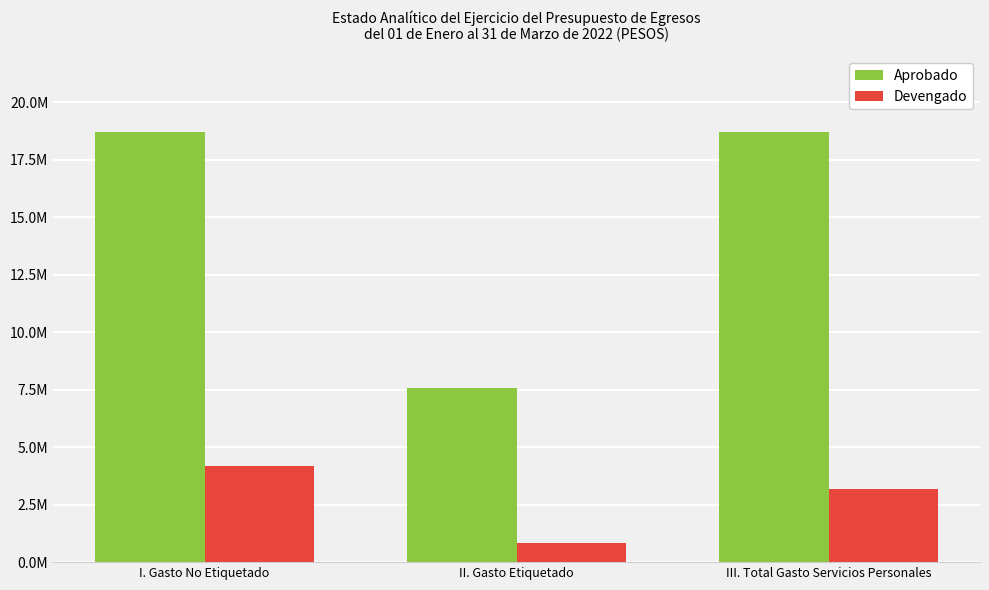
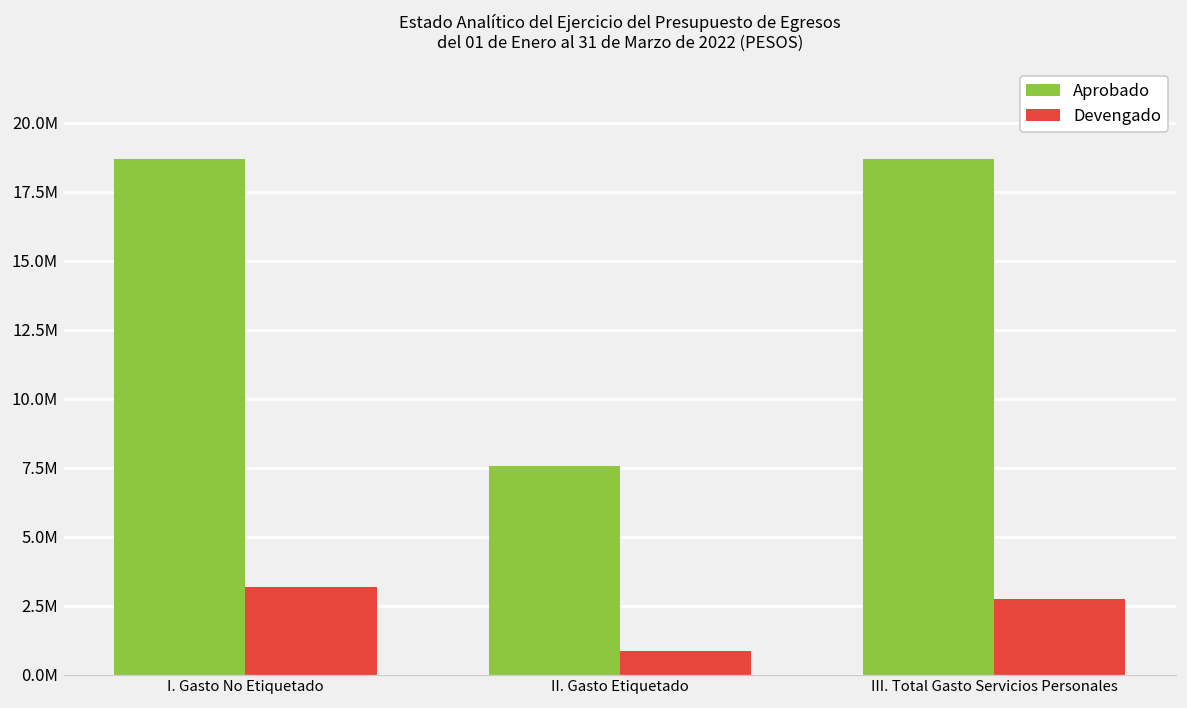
  {
    "Aprobado": {
      "I. Gasto No Etiquetado": 18700000,
      "II. Gasto Etiquetado": 7600000,
      "III. Total Gasto Servicios Personales": 18700000
    },
    "Devengado": {
-     "I. Gasto No Etiquetado": 4200000,
+     "I. Gasto No Etiquetado": 3200000,
      "II. Gasto Etiquetado": 800000,
-     "III. Total Gasto Servicios Personales": 3200000
+     "III. Total Gasto Servicios Personales": 2700000
    }
  }
